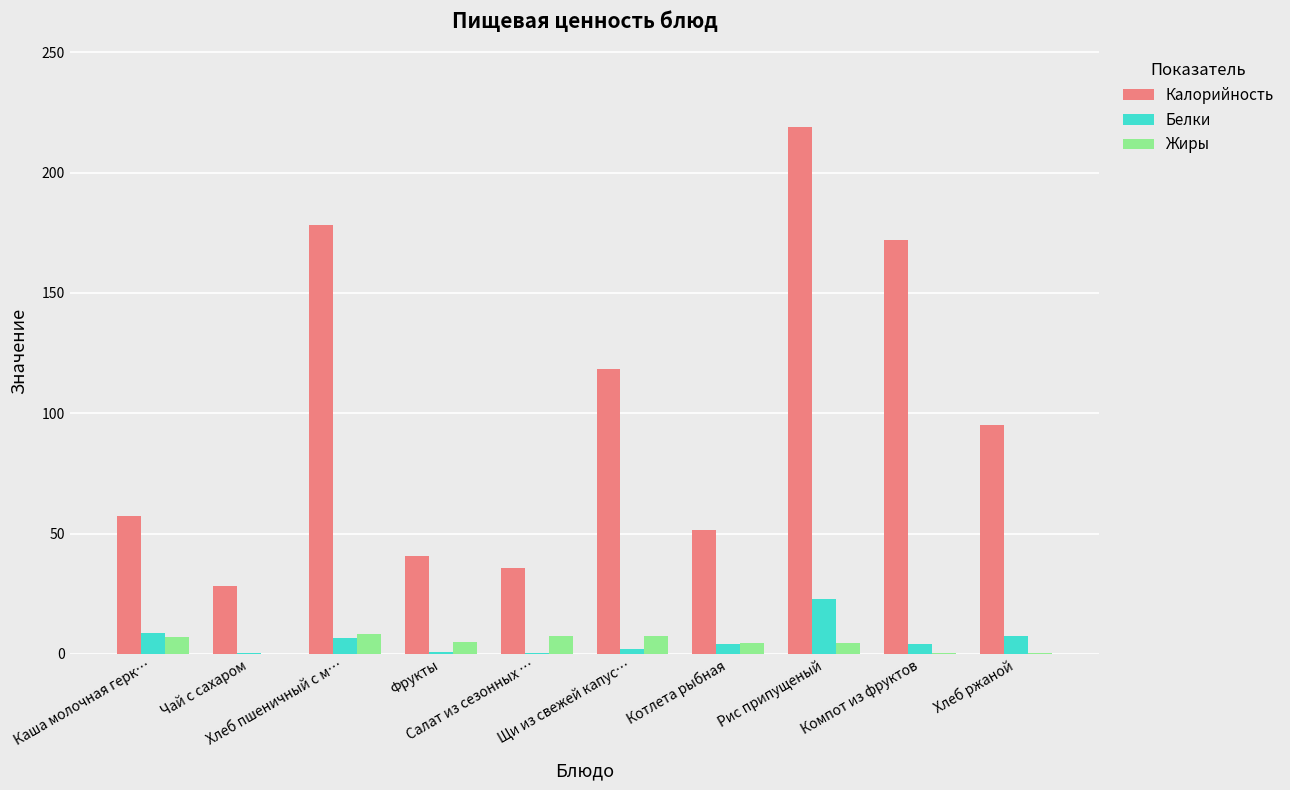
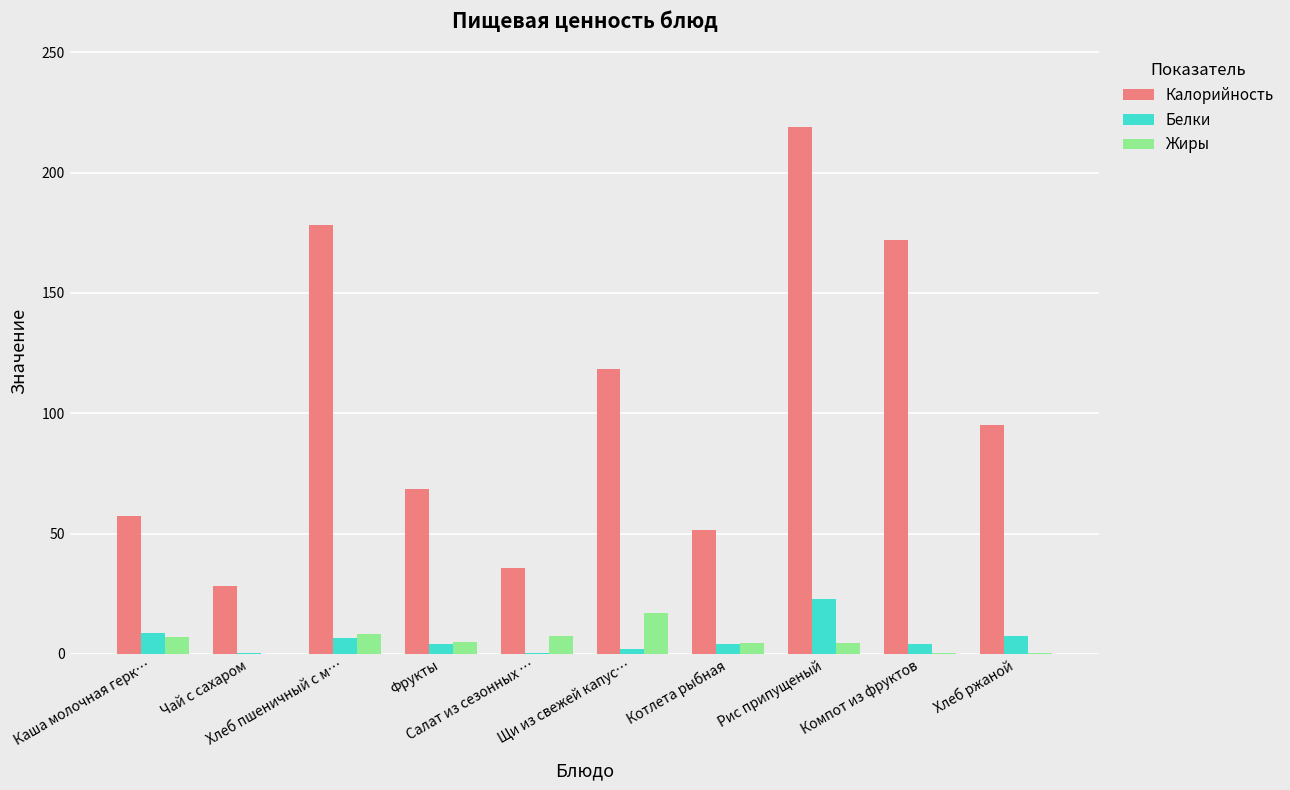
  {
    "Калорийность": {
      "Каша молочная герк…": 57,
      "Чай с сахаром": 28,
      "Хлеб пшеничный с м…": 178,
-     "Фрукты": 41,
+     "Фрукты": 69,
      "Салат из сезонных …": 36,
      "Щи из свежей капус…": 118,
      "Котлета рыбная": 51,
      "Рис припущеный": 219,
      "Компот из фруктов": 172,
      "Хлеб ржаной": 95
    },
    "Белки": {
      "Каша молочная герк…": 9,
      "Хлеб пшеничный с м…": 7,
-     "Фрукты": 1,
+     "Фрукты": 4,
      "Щи из свежей капус…": 2,
      "Котлета рыбная": 4,
      "Рис припущеный": 23,
      "Компот из фруктов": 4,
      "Хлеб ржаной": 8
    },
    "Жиры": {
      "Каша молочная герк…": 7,
      "Чай с сахаром": 0,
      "Хлеб пшеничный с м…": 8,
      "Фрукты": 5,
      "Салат из сезонных …": 8,
-     "Щи из свежей капус…": 8,
+     "Щи из свежей капус…": 17,
      "Котлета рыбная": 5,
      "Рис припущеный": 5
    }
  }
